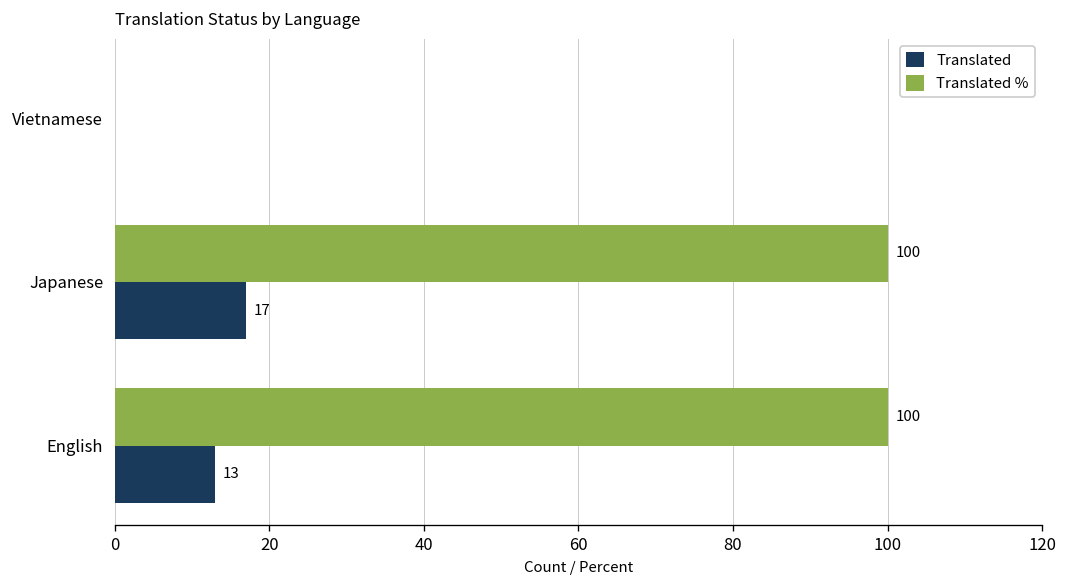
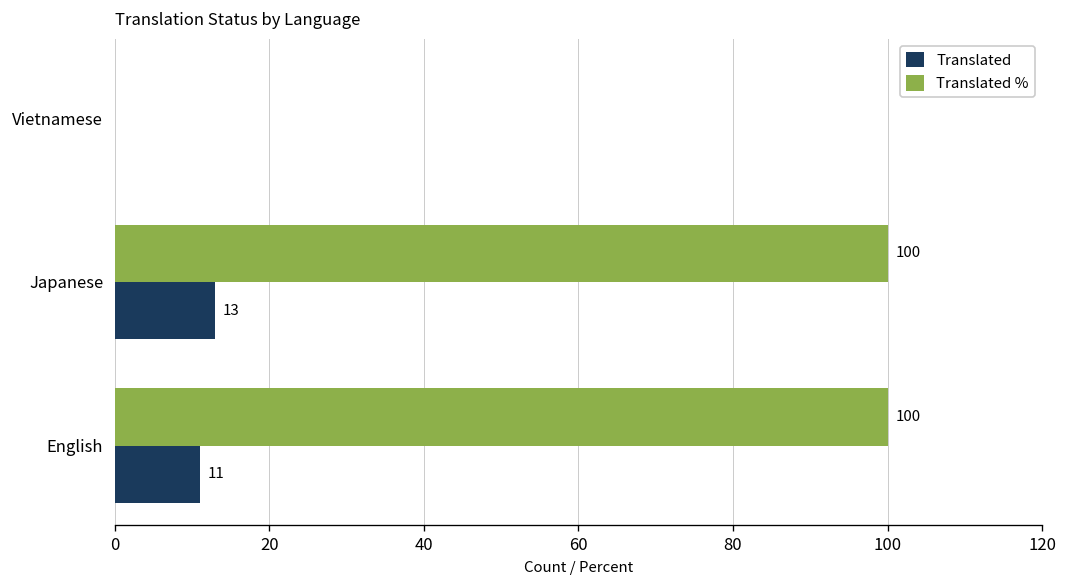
  {
    "Translated": {
-     "Japanese": 17,
-     "English": 13
+     "Japanese": 13,
+     "English": 11
    },
    "Translated %": {
      "Japanese": 100,
      "English": 100
    }
  }
